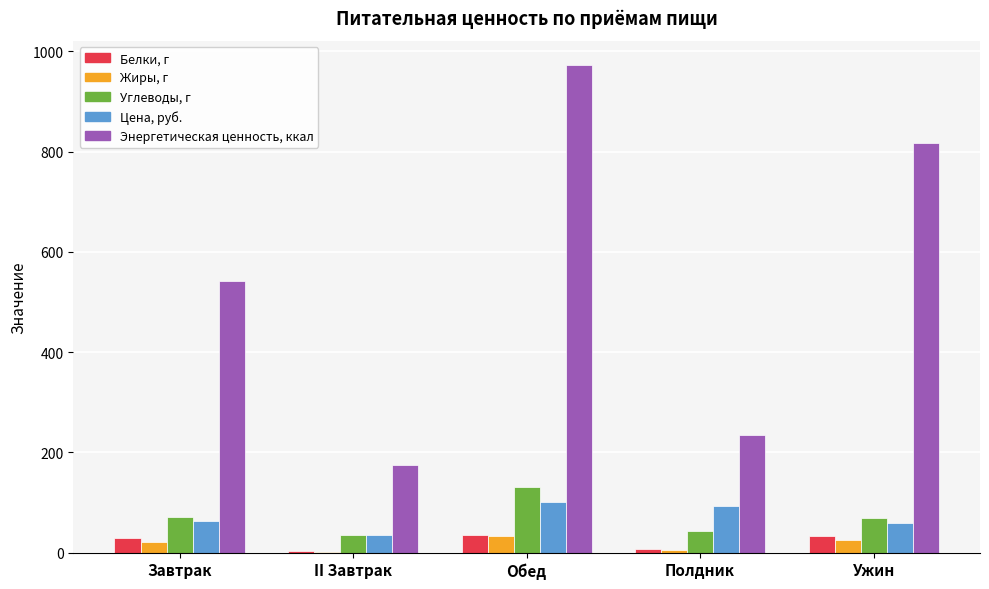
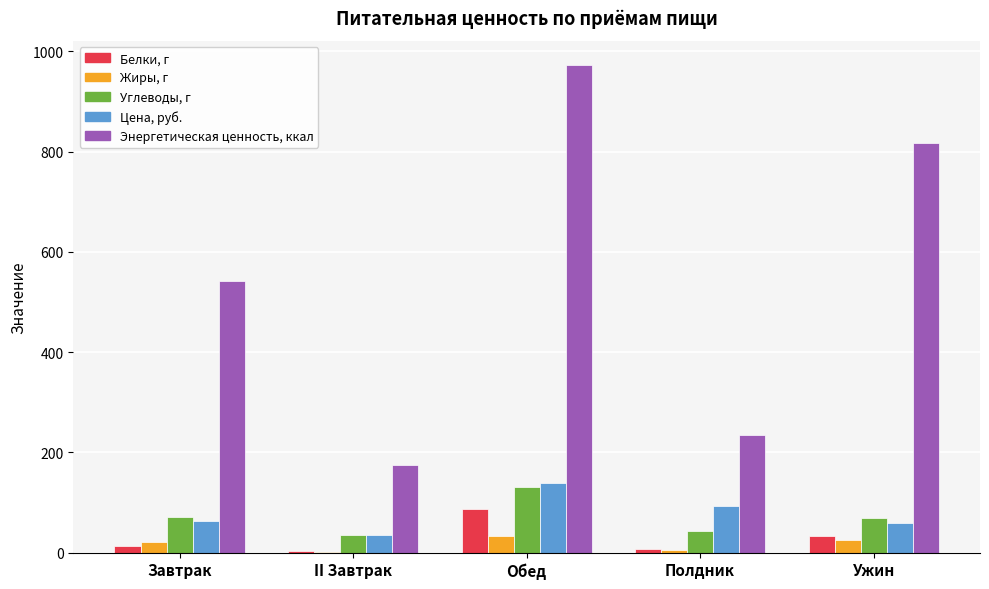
  {
    "Белки, г": {
-     "Завтрак": 30,
-     "Обед": 40,
+     "Завтрак": 10,
+     "Обед": 90,
      "Полдник": 10,
      "Ужин": 30
    },
    "Жиры, г": {
      "Завтрак": 20,
      "Обед": 30,
      "Полдник": 10,
      "Ужин": 30
    },
    "Углеводы, г": {
      "Завтрак": 70,
      "II Завтрак": 40,
      "Обед": 130,
      "Полдник": 40,
      "Ужин": 70
    },
    "Цена, руб.": {
      "Завтрак": 60,
      "II Завтрак": 40,
-     "Обед": 100,
+     "Обед": 140,
      "Полдник": 90,
      "Ужин": 60
    },
    "Энергетическая ценность, ккал": {
      "Завтрак": 540,
      "II Завтрак": 180,
      "Обед": 970,
      "Полдник": 230,
      "Ужин": 820
    }
  }
